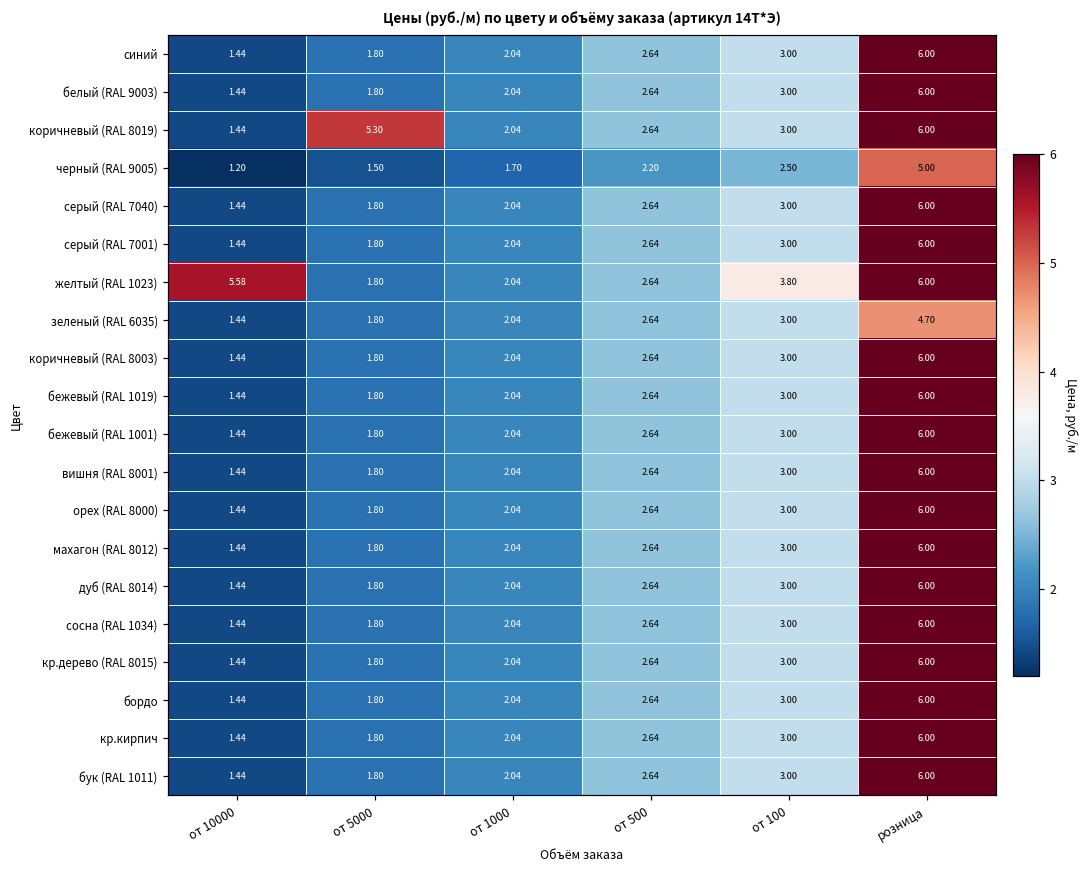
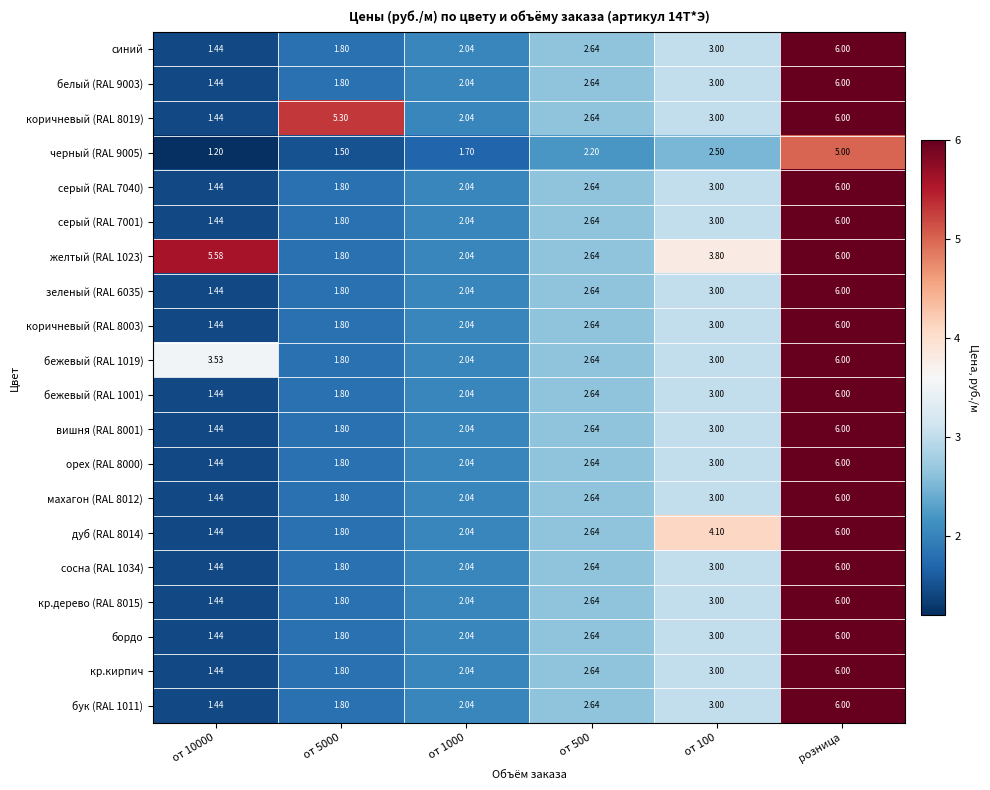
  {
    "синий": {
      "от 10000": 1.44,
      "от 5000": 1.80,
      "от 1000": 2.04,
      "от 500": 2.64,
      "от 100": 3.00,
      "розница": 6.00
    },
    "белый (RAL 9003)": {
      "от 10000": 1.44,
      "от 5000": 1.80,
      "от 1000": 2.04,
      "от 500": 2.64,
      "от 100": 3.00,
      "розница": 6.00
    },
    "коричневый (RAL 8019)": {
      "от 10000": 1.44,
      "от 5000": 5.30,
      "от 1000": 2.04,
      "от 500": 2.64,
      "от 100": 3.00,
      "розница": 6.00
    },
    "черный (RAL 9005)": {
      "от 10000": 1.20,
      "от 5000": 1.50,
      "от 1000": 1.70,
      "от 500": 2.20,
      "от 100": 2.50,
      "розница": 5.00
    },
    "серый (RAL 7040)": {
      "от 10000": 1.44,
      "от 5000": 1.80,
      "от 1000": 2.04,
      "от 500": 2.64,
      "от 100": 3.00,
      "розница": 6.00
    },
    "серый (RAL 7001)": {
      "от 10000": 1.44,
      "от 5000": 1.80,
      "от 1000": 2.04,
      "от 500": 2.64,
      "от 100": 3.00,
      "розница": 6.00
    },
    "желтый (RAL 1023)": {
      "от 10000": 5.58,
      "от 5000": 1.80,
      "от 1000": 2.04,
      "от 500": 2.64,
      "от 100": 3.80,
      "розница": 6.00
    },
    "зеленый (RAL 6035)": {
      "от 10000": 1.44,
      "от 5000": 1.80,
      "от 1000": 2.04,
      "от 500": 2.64,
      "от 100": 3.00,
-     "розница": 4.70
+     "розница": 6.00
    },
    "коричневый (RAL 8003)": {
      "от 10000": 1.44,
      "от 5000": 1.80,
      "от 1000": 2.04,
      "от 500": 2.64,
      "от 100": 3.00,
      "розница": 6.00
    },
    "бежевый (RAL 1019)": {
-     "от 10000": 1.44,
+     "от 10000": 3.53,
      "от 5000": 1.80,
      "от 1000": 2.04,
      "от 500": 2.64,
      "от 100": 3.00,
      "розница": 6.00
    },
    "бежевый (RAL 1001)": {
      "от 10000": 1.44,
      "от 5000": 1.80,
      "от 1000": 2.04,
      "от 500": 2.64,
      "от 100": 3.00,
      "розница": 6.00
    },
    "вишня (RAL 8001)": {
      "от 10000": 1.44,
      "от 5000": 1.80,
      "от 1000": 2.04,
      "от 500": 2.64,
      "от 100": 3.00,
      "розница": 6.00
    },
    "орех (RAL 8000)": {
      "от 10000": 1.44,
      "от 5000": 1.80,
      "от 1000": 2.04,
      "от 500": 2.64,
      "от 100": 3.00,
      "розница": 6.00
    },
    "махагон (RAL 8012)": {
      "от 10000": 1.44,
      "от 5000": 1.80,
      "от 1000": 2.04,
      "от 500": 2.64,
      "от 100": 3.00,
      "розница": 6.00
    },
    "дуб (RAL 8014)": {
      "от 10000": 1.44,
      "от 5000": 1.80,
      "от 1000": 2.04,
      "от 500": 2.64,
-     "от 100": 3.00,
+     "от 100": 4.10,
      "розница": 6.00
    },
    "сосна (RAL 1034)": {
      "от 10000": 1.44,
      "от 5000": 1.80,
      "от 1000": 2.04,
      "от 500": 2.64,
      "от 100": 3.00,
      "розница": 6.00
    },
    "кр.дерево (RAL 8015)": {
      "от 10000": 1.44,
      "от 5000": 1.80,
      "от 1000": 2.04,
      "от 500": 2.64,
      "от 100": 3.00,
      "розница": 6.00
    },
    "бордо": {
      "от 10000": 1.44,
      "от 5000": 1.80,
      "от 1000": 2.04,
      "от 500": 2.64,
      "от 100": 3.00,
      "розница": 6.00
    },
    "кр.кирпич": {
      "от 10000": 1.44,
      "от 5000": 1.80,
      "от 1000": 2.04,
      "от 500": 2.64,
      "от 100": 3.00,
      "розница": 6.00
    },
    "бук (RAL 1011)": {
      "от 10000": 1.44,
      "от 5000": 1.80,
      "от 1000": 2.04,
      "от 500": 2.64,
      "от 100": 3.00,
      "розница": 6.00
    }
  }
